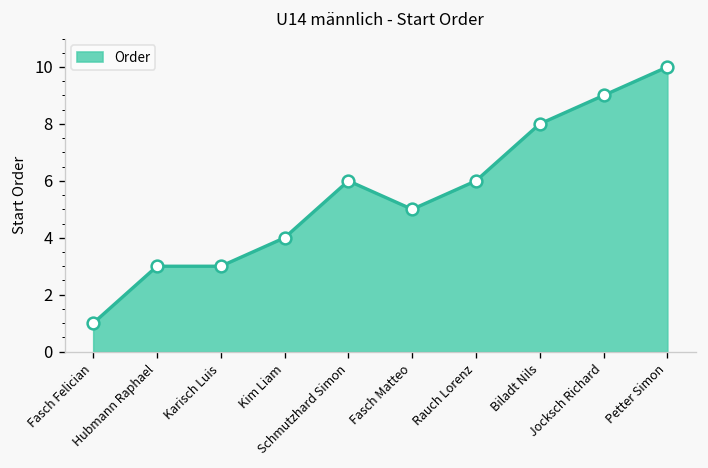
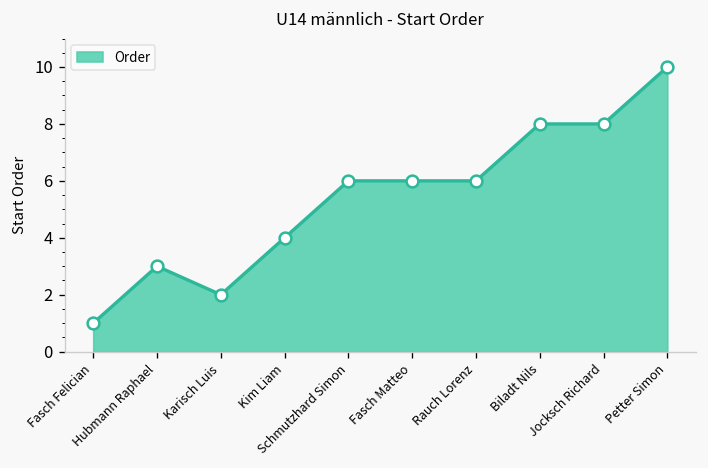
  {
    "Fasch Felician": 1,
    "Hubmann Raphael": 3,
-   "Karisch Luis": 3,
+   "Karisch Luis": 2,
    "Kim Liam": 4,
    "Schmutzhard Simon": 6,
-   "Fasch Matteo": 5,
+   "Fasch Matteo": 6,
    "Rauch Lorenz": 6,
    "Biladt Nils": 8,
-   "Jocksch Richard": 9,
+   "Jocksch Richard": 8,
    "Petter Simon": 10
  }
